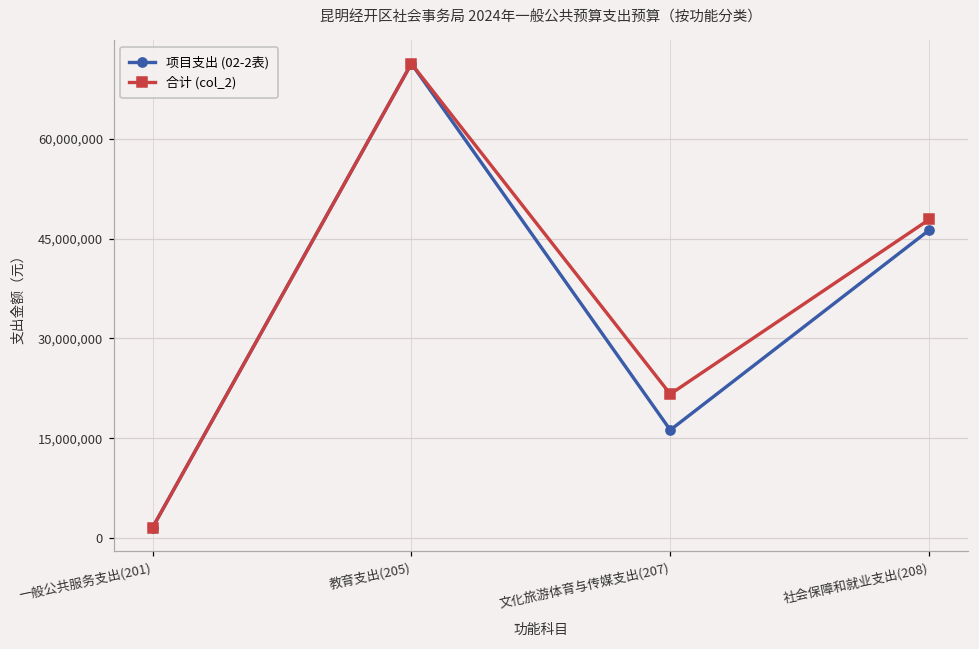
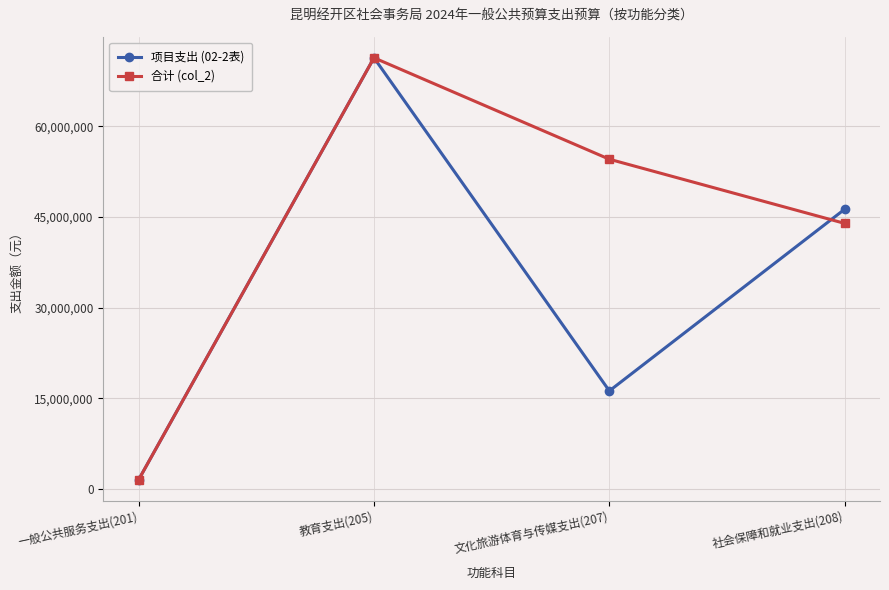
  {
    "项目支出 (02-2表)": {
      "文化旅游体育与传媒支出(207)": "16,000,000",
      "社会保障和就业支出(208)": "46,000,000"
    },
    "合计 (col_2)": {
-     "文化旅游体育与传媒支出(207)": "22,000,000",
-     "社会保障和就业支出(208)": "48,000,000"
+     "文化旅游体育与传媒支出(207)": "55,000,000",
+     "社会保障和就业支出(208)": "44,000,000"
    }
  }
